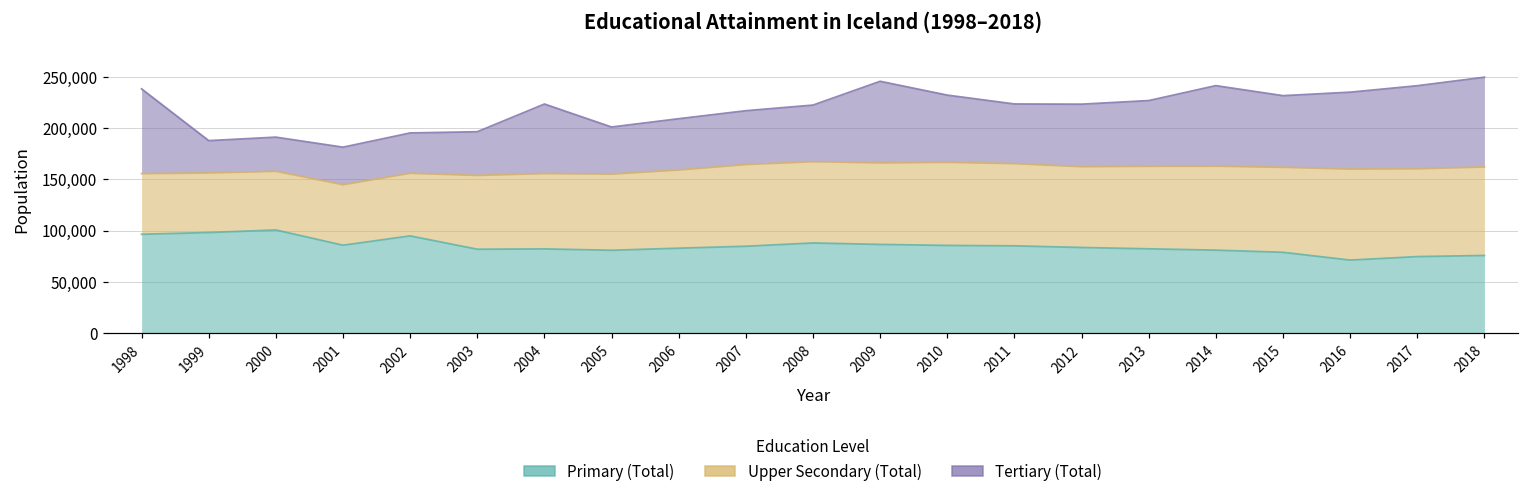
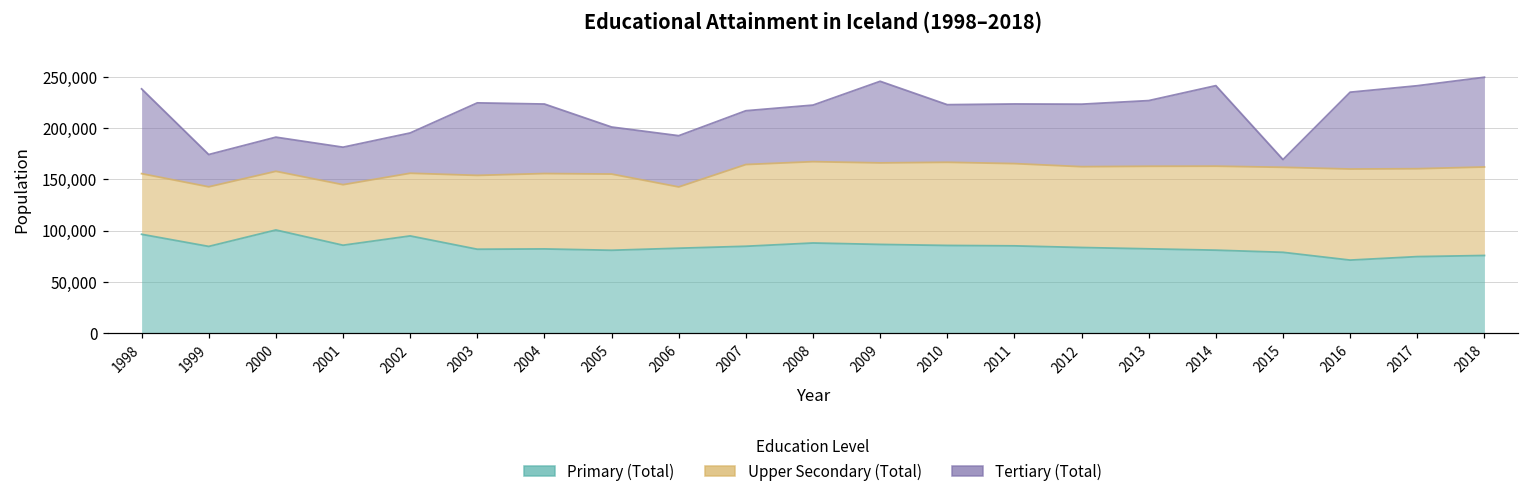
  {
    "Primary (Total)": {
      "1998": "100,000",
-     "1999": "100,000",
+     "1999": "80,000",
      "2000": "100,000",
      "2001": "90,000",
      "2002": "90,000",
      "2003": "80,000",
      "2004": "80,000",
      "2005": "80,000",
      "2006": "80,000",
      "2007": "80,000",
      "2008": "90,000",
      "2009": "90,000",
      "2010": "90,000",
      "2011": "90,000",
      "2012": "80,000",
      "2013": "80,000",
      "2014": "80,000",
      "2015": "80,000",
      "2016": "70,000",
      "2017": "70,000",
      "2018": "80,000"
    },
    "Upper Secondary (Total)": {
      "1998": "60,000",
      "1999": "60,000",
      "2000": "60,000",
      "2001": "60,000",
      "2002": "60,000",
      "2003": "70,000",
      "2004": "70,000",
      "2005": "70,000",
-     "2006": "80,000",
+     "2006": "60,000",
      "2007": "80,000",
      "2008": "80,000",
      "2009": "80,000",
      "2010": "80,000",
      "2011": "80,000",
      "2012": "80,000",
      "2013": "80,000",
      "2014": "80,000",
      "2015": "80,000",
      "2016": "90,000",
      "2017": "90,000",
      "2018": "90,000"
    },
    "Tertiary (Total)": {
      "1998": "80,000",
      "1999": "30,000",
      "2000": "30,000",
      "2001": "40,000",
      "2002": "40,000",
-     "2003": "40,000",
+     "2003": "70,000",
      "2004": "70,000",
      "2005": "50,000",
      "2006": "50,000",
      "2007": "50,000",
      "2008": "60,000",
      "2009": "80,000",
-     "2010": "70,000",
+     "2010": "60,000",
      "2011": "60,000",
      "2012": "60,000",
      "2013": "60,000",
      "2014": "80,000",
-     "2015": "70,000",
+     "2015": "10,000",
      "2016": "80,000",
      "2017": "80,000",
      "2018": "90,000"
    }
  }
